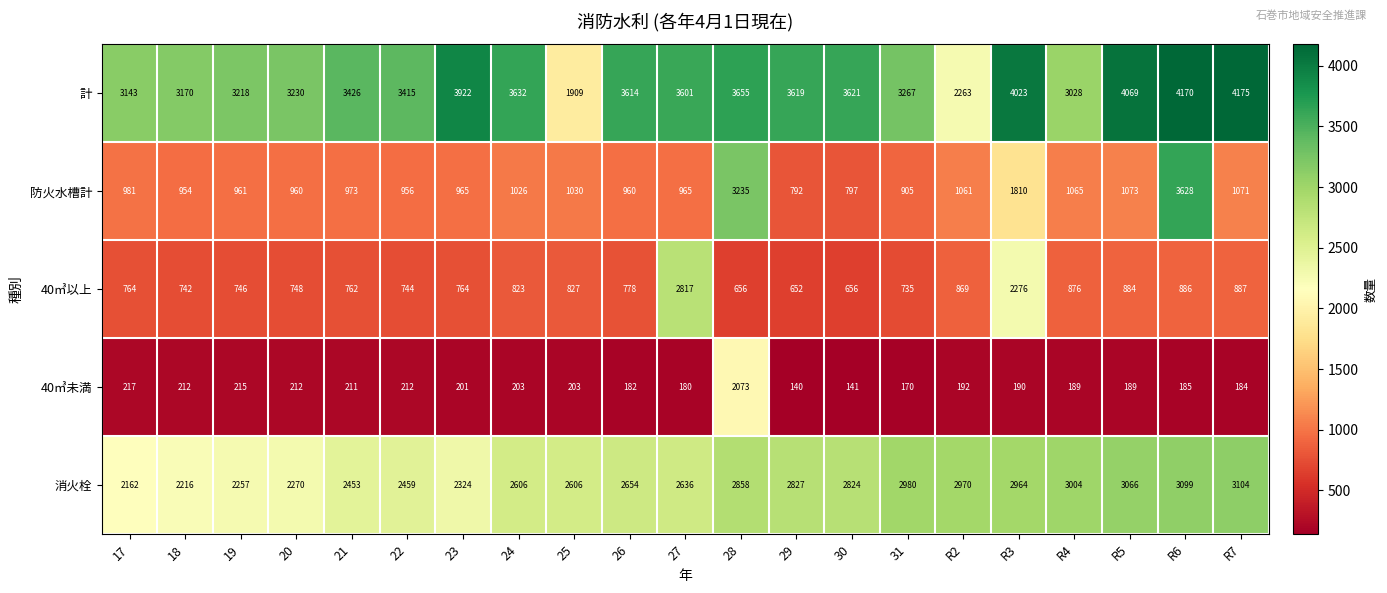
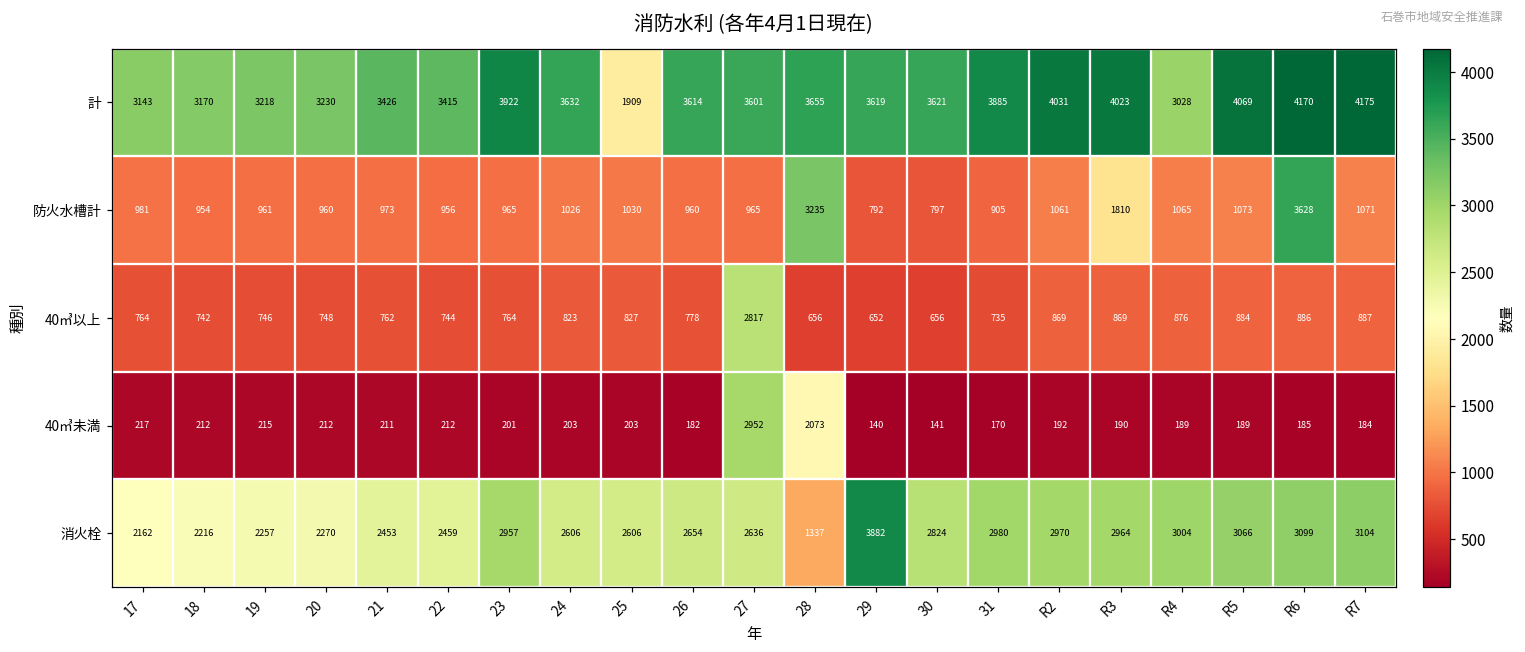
  {
    "計": {
      "17": 3143,
      "18": 3170,
      "19": 3218,
      "20": 3230,
      "21": 3426,
      "22": 3415,
      "23": 3922,
      "24": 3632,
      "25": 1909,
      "26": 3614,
      "27": 3601,
      "28": 3655,
      "29": 3619,
      "30": 3621,
-     "31": 3267,
-     "R2": 2263,
+     "31": 3885,
+     "R2": 4031,
      "R3": 4023,
      "R4": 3028,
      "R5": 4069,
      "R6": 4170,
      "R7": 4175
    },
    "防火水槽計": {
      "17": 981,
      "18": 954,
      "19": 961,
      "20": 960,
      "21": 973,
      "22": 956,
      "23": 965,
      "24": 1026,
      "25": 1030,
      "26": 960,
      "27": 965,
      "28": 3235,
      "29": 792,
      "30": 797,
      "31": 905,
      "R2": 1061,
      "R3": 1810,
      "R4": 1065,
      "R5": 1073,
      "R6": 3628,
      "R7": 1071
    },
    "40㎥以上": {
      "17": 764,
      "18": 742,
      "19": 746,
      "20": 748,
      "21": 762,
      "22": 744,
      "23": 764,
      "24": 823,
      "25": 827,
      "26": 778,
      "27": 2817,
      "28": 656,
      "29": 652,
      "30": 656,
      "31": 735,
      "R2": 869,
-     "R3": 2276,
+     "R3": 869,
      "R4": 876,
      "R5": 884,
      "R6": 886,
      "R7": 887
    },
    "40㎥未満": {
      "17": 217,
      "18": 212,
      "19": 215,
      "20": 212,
      "21": 211,
      "22": 212,
      "23": 201,
      "24": 203,
      "25": 203,
      "26": 182,
-     "27": 180,
+     "27": 2952,
      "28": 2073,
      "29": 140,
      "30": 141,
      "31": 170,
      "R2": 192,
      "R3": 190,
      "R4": 189,
      "R5": 189,
      "R6": 185,
      "R7": 184
    },
    "消火栓": {
      "17": 2162,
      "18": 2216,
      "19": 2257,
      "20": 2270,
      "21": 2453,
      "22": 2459,
-     "23": 2324,
+     "23": 2957,
      "24": 2606,
      "25": 2606,
      "26": 2654,
      "27": 2636,
-     "28": 2858,
-     "29": 2827,
+     "28": 1337,
+     "29": 3882,
      "30": 2824,
      "31": 2980,
      "R2": 2970,
      "R3": 2964,
      "R4": 3004,
      "R5": 3066,
      "R6": 3099,
      "R7": 3104
    }
  }
